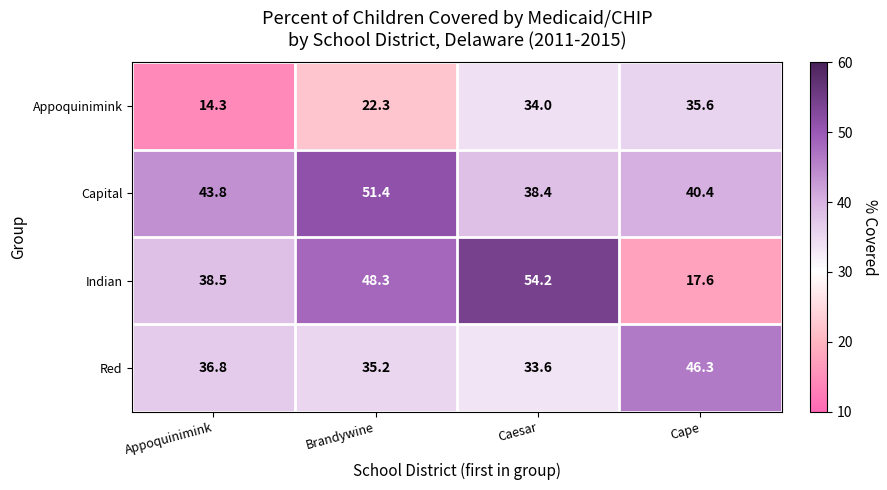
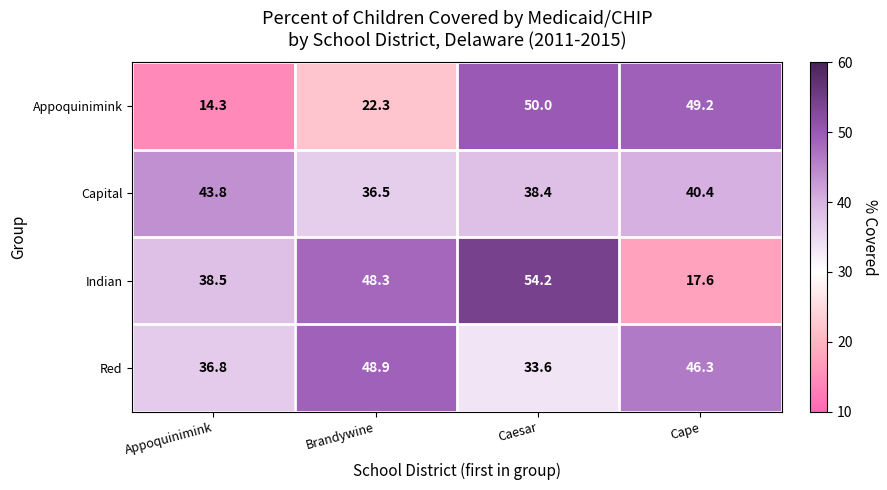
  {
    "Appoquinimink": {
      "Appoquinimink": 14.3,
      "Brandywine": 22.3,
-     "Caesar": 34.0,
-     "Cape": 35.6
+     "Caesar": 50.0,
+     "Cape": 49.2
    },
    "Capital": {
      "Appoquinimink": 43.8,
-     "Brandywine": 51.4,
+     "Brandywine": 36.5,
      "Caesar": 38.4,
      "Cape": 40.4
    },
    "Indian": {
      "Appoquinimink": 38.5,
      "Brandywine": 48.3,
      "Caesar": 54.2,
      "Cape": 17.6
    },
    "Red": {
      "Appoquinimink": 36.8,
-     "Brandywine": 35.2,
+     "Brandywine": 48.9,
      "Caesar": 33.6,
      "Cape": 46.3
    }
  }
